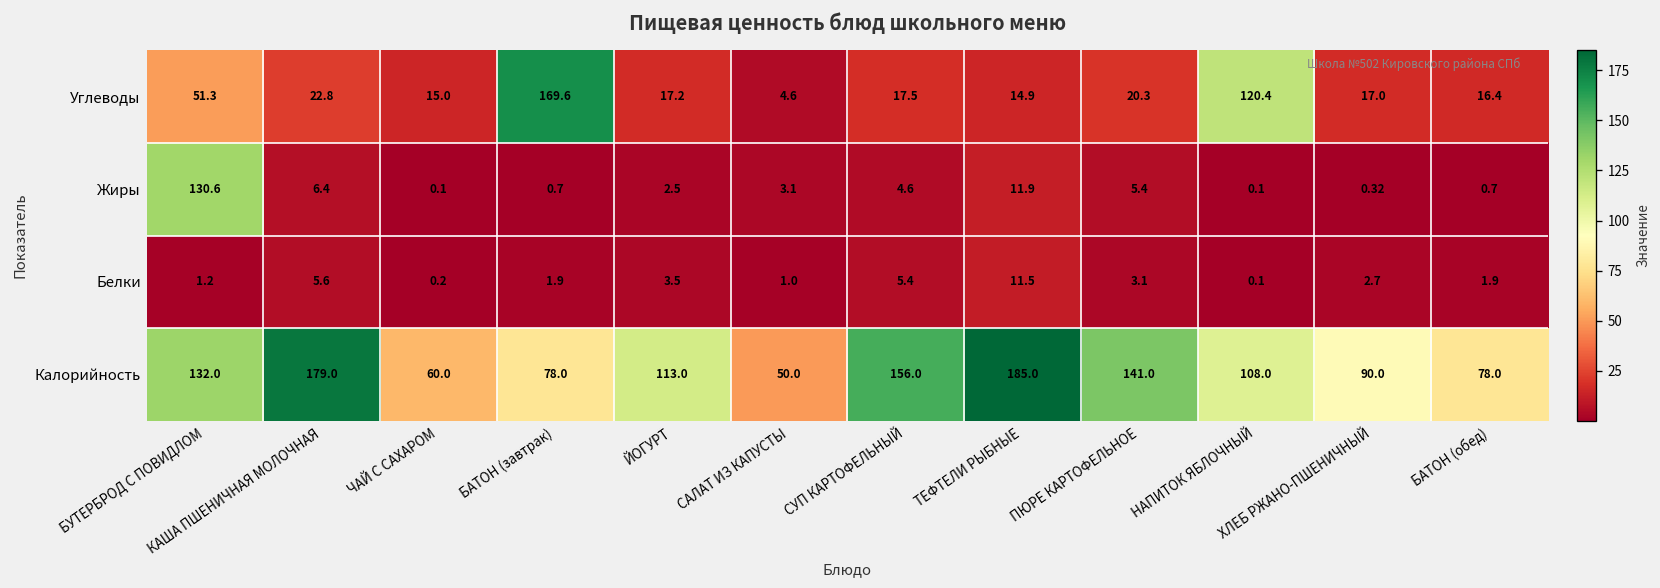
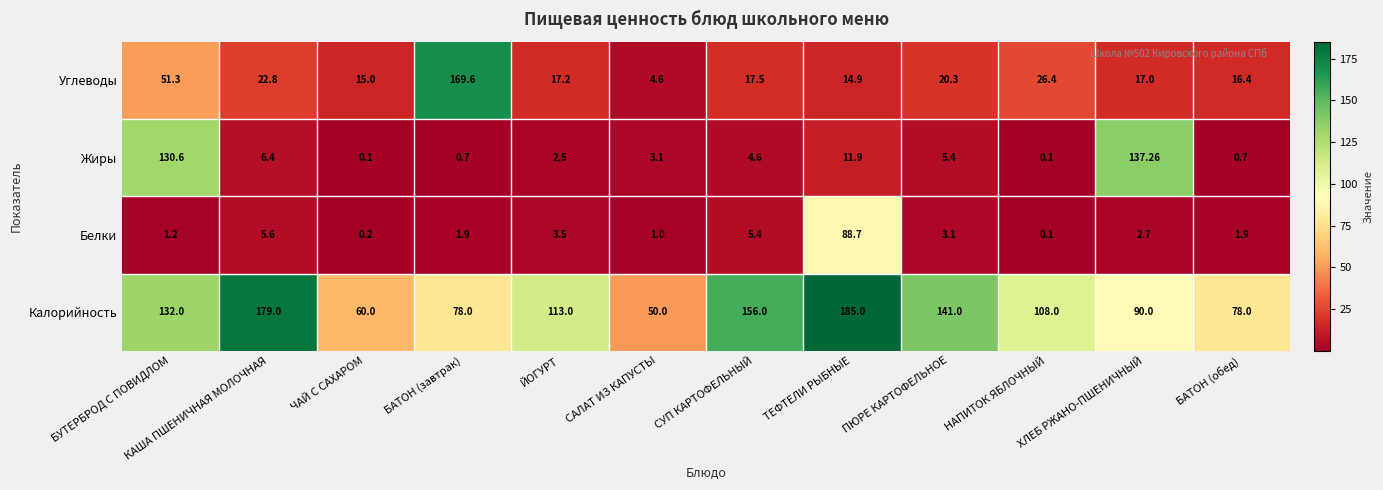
  {
    "Углеводы": {
      "БУТЕРБРОД С ПОВИДЛОМ": 51.3,
      "КАША ПШЕНИЧНАЯ МОЛОЧНАЯ": 22.8,
      "ЧАЙ С САХАРОМ": 15.0,
      "БАТОН (завтрак)": 169.6,
      "ЙОГУРТ": 17.2,
      "САЛАТ ИЗ КАПУСТЫ": 4.6,
      "СУП КАРТОФЕЛЬНЫЙ": 17.5,
      "ТЕФТЕЛИ РЫБНЫЕ": 14.9,
      "ПЮРЕ КАРТОФЕЛЬНОЕ": 20.3,
-     "НАПИТОК ЯБЛОЧНЫЙ": 120.4,
+     "НАПИТОК ЯБЛОЧНЫЙ": 26.4,
      "БАТОН (обед)": 16.4
    },
    "Жиры": {
      "БУТЕРБРОД С ПОВИДЛОМ": 130.6,
      "КАША ПШЕНИЧНАЯ МОЛОЧНАЯ": 6.4,
      "ЧАЙ С САХАРОМ": 0.1,
      "БАТОН (завтрак)": 0.7,
      "ЙОГУРТ": 2.5,
      "САЛАТ ИЗ КАПУСТЫ": 3.1,
      "СУП КАРТОФЕЛЬНЫЙ": 4.6,
      "ТЕФТЕЛИ РЫБНЫЕ": 11.9,
      "ПЮРЕ КАРТОФЕЛЬНОЕ": 5.4,
      "НАПИТОК ЯБЛОЧНЫЙ": 0.1,
-     "ХЛЕБ РЖАНО-ПШЕНИЧНЫЙ": 0.32,
+     "ХЛЕБ РЖАНО-ПШЕНИЧНЫЙ": 137.26,
      "БАТОН (обед)": 0.7
    },
    "Белки": {
      "БУТЕРБРОД С ПОВИДЛОМ": 1.2,
      "КАША ПШЕНИЧНАЯ МОЛОЧНАЯ": 5.6,
      "ЧАЙ С САХАРОМ": 0.2,
      "БАТОН (завтрак)": 1.9,
      "ЙОГУРТ": 3.5,
      "САЛАТ ИЗ КАПУСТЫ": 1.0,
      "СУП КАРТОФЕЛЬНЫЙ": 5.4,
-     "ТЕФТЕЛИ РЫБНЫЕ": 11.5,
+     "ТЕФТЕЛИ РЫБНЫЕ": 88.7,
      "ПЮРЕ КАРТОФЕЛЬНОЕ": 3.1,
      "НАПИТОК ЯБЛОЧНЫЙ": 0.1,
      "ХЛЕБ РЖАНО-ПШЕНИЧНЫЙ": 2.7,
      "БАТОН (обед)": 1.9
    },
    "Калорийность": {
      "БУТЕРБРОД С ПОВИДЛОМ": 132.0,
      "КАША ПШЕНИЧНАЯ МОЛОЧНАЯ": 179.0,
      "ЧАЙ С САХАРОМ": 60.0,
      "БАТОН (завтрак)": 78.0,
      "ЙОГУРТ": 113.0,
      "САЛАТ ИЗ КАПУСТЫ": 50.0,
      "СУП КАРТОФЕЛЬНЫЙ": 156.0,
      "ТЕФТЕЛИ РЫБНЫЕ": 185.0,
      "ПЮРЕ КАРТОФЕЛЬНОЕ": 141.0,
      "НАПИТОК ЯБЛОЧНЫЙ": 108.0,
      "ХЛЕБ РЖАНО-ПШЕНИЧНЫЙ": 90.0,
      "БАТОН (обед)": 78.0
    }
  }
